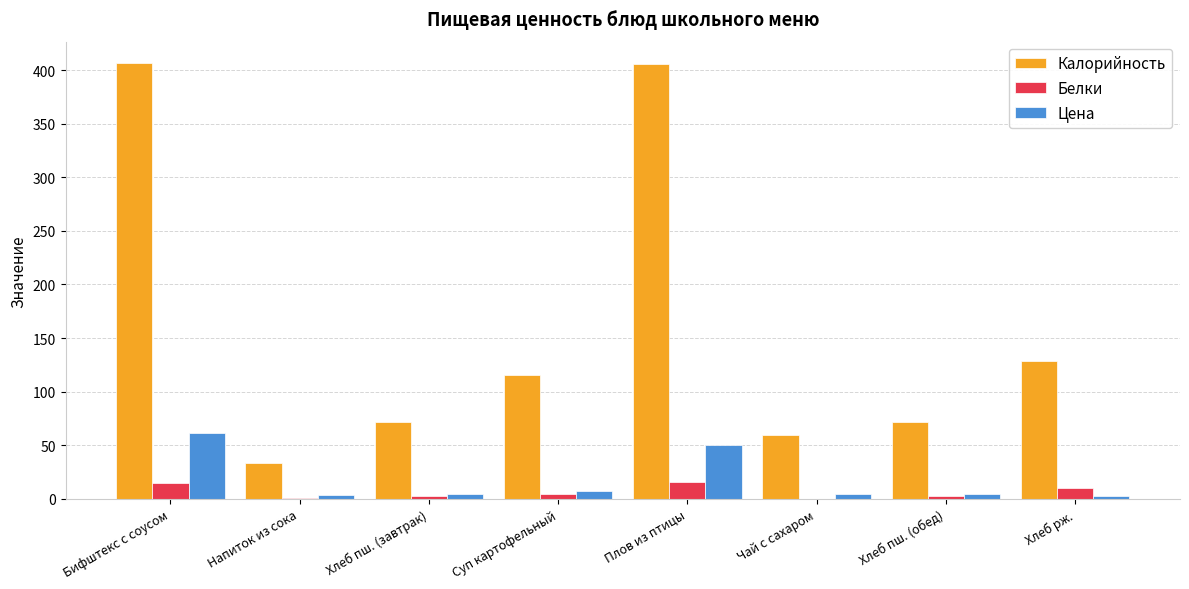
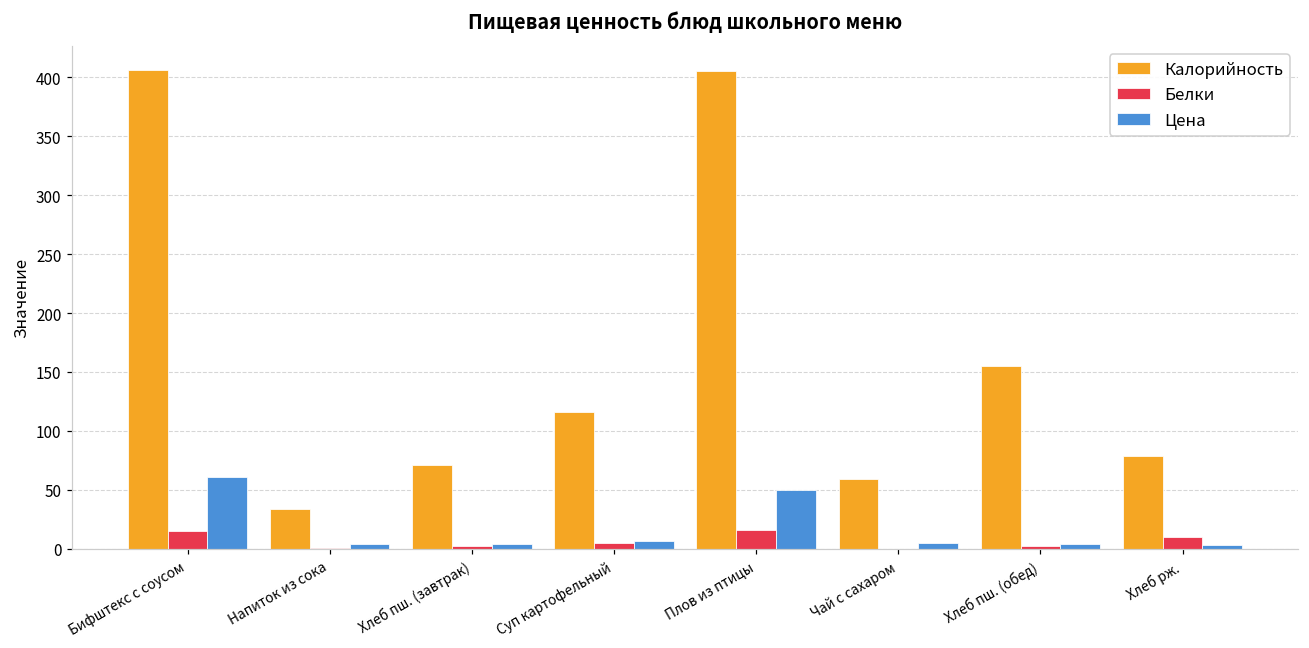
  {
    "Калорийность": {
      "Бифштекс с соусом": 406,
      "Напиток из сока": 33,
      "Хлеб пш. (завтрак)": 71,
      "Суп картофельный": 116,
      "Плов из птицы": 405,
      "Чай с сахаром": 59,
-     "Хлеб пш. (обед)": 71,
-     "Хлеб рж.": 128
+     "Хлеб пш. (обед)": 155,
+     "Хлеб рж.": 79
    },
    "Белки": {
      "Бифштекс с соусом": 15,
      "Хлеб пш. (завтрак)": 2,
      "Суп картофельный": 5,
      "Плов из птицы": 16,
      "Хлеб пш. (обед)": 2,
      "Хлеб рж.": 10
    },
    "Цена": {
      "Бифштекс с соусом": 61,
      "Напиток из сока": 4,
      "Хлеб пш. (завтрак)": 4,
      "Суп картофельный": 7,
      "Плов из птицы": 50,
      "Чай с сахаром": 5,
      "Хлеб пш. (обед)": 4,
      "Хлеб рж.": 3
    }
  }
